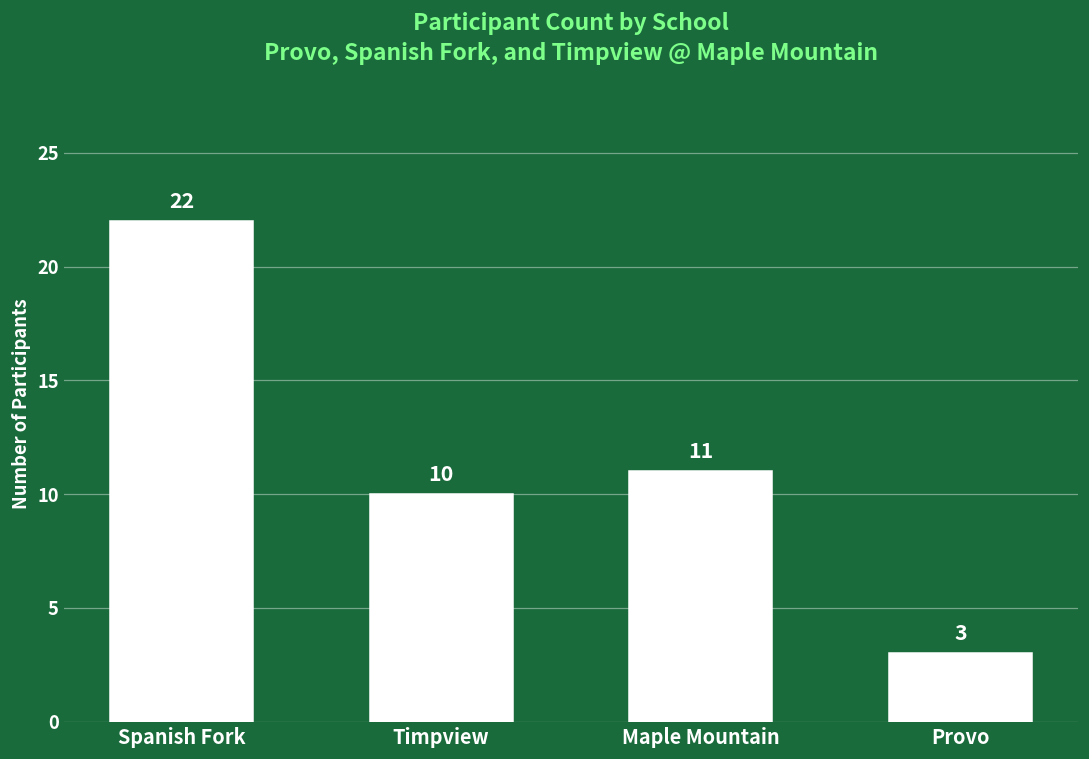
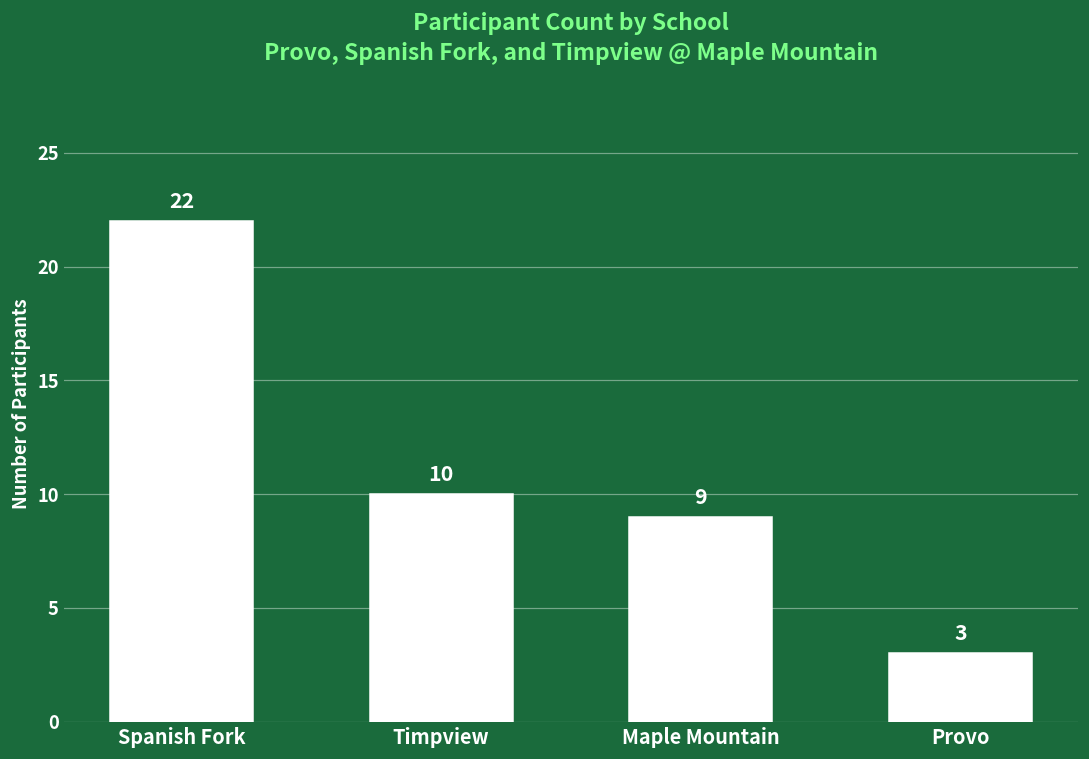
  {
    "Spanish Fork": 22,
    "Timpview": 10,
-   "Maple Mountain": 11,
+   "Maple Mountain": 9,
    "Provo": 3
  }
